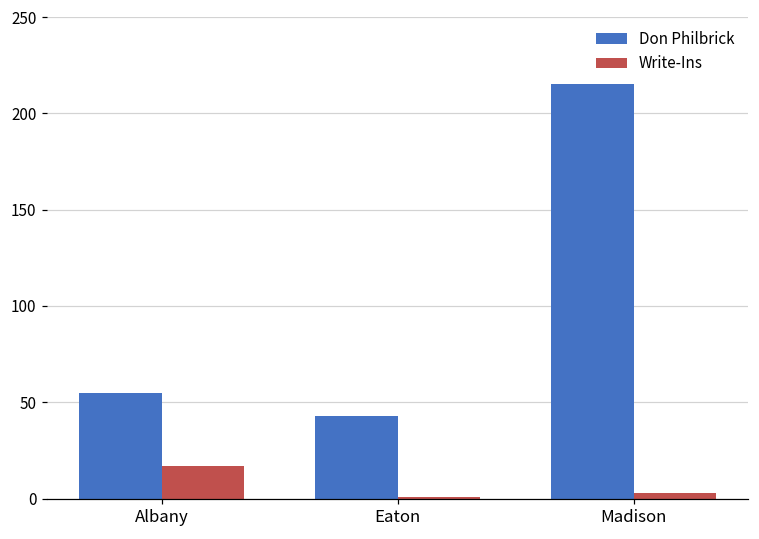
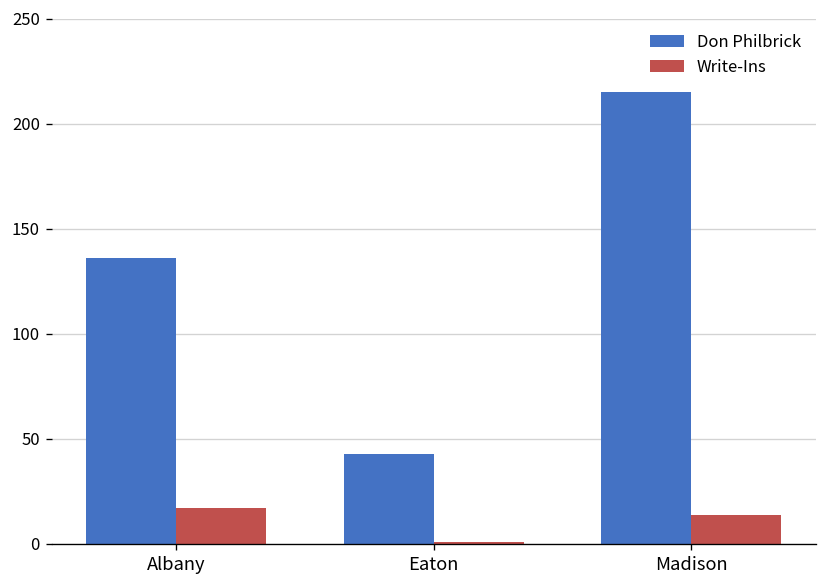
  {
    "Don Philbrick": {
-     "Albany": 55,
+     "Albany": 136,
      "Eaton": 43,
      "Madison": 215
    },
    "Write-Ins": {
      "Albany": 17,
-     "Madison": 3
+     "Madison": 14
    }
  }
